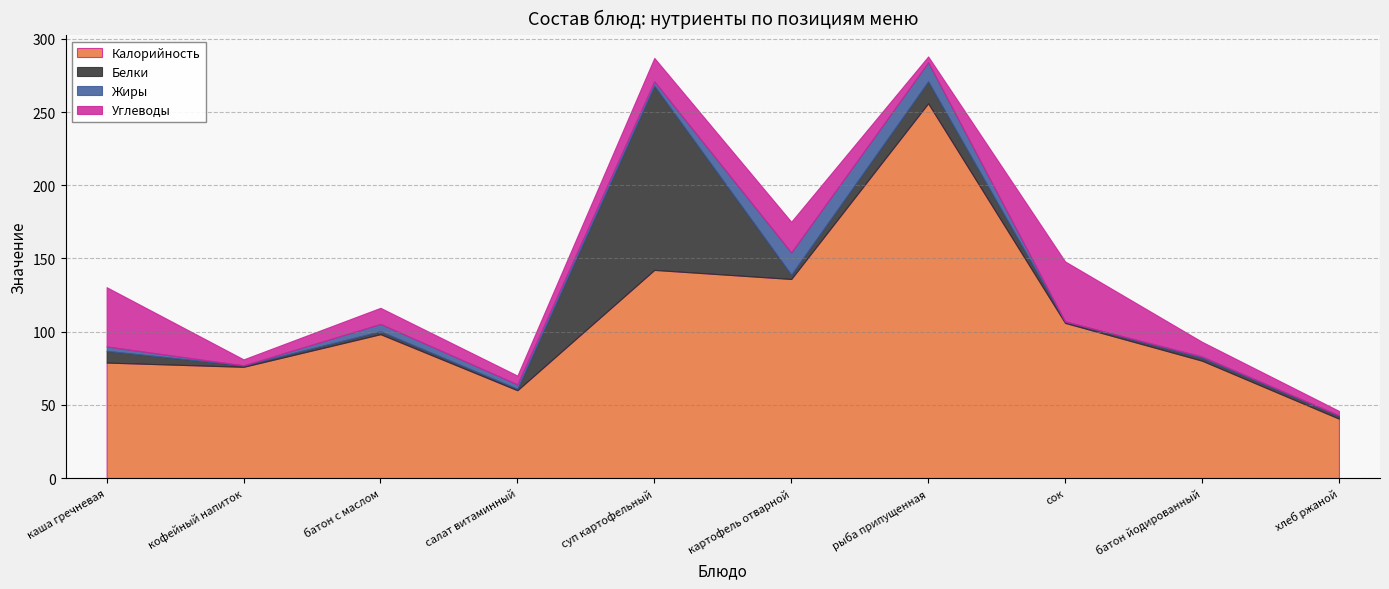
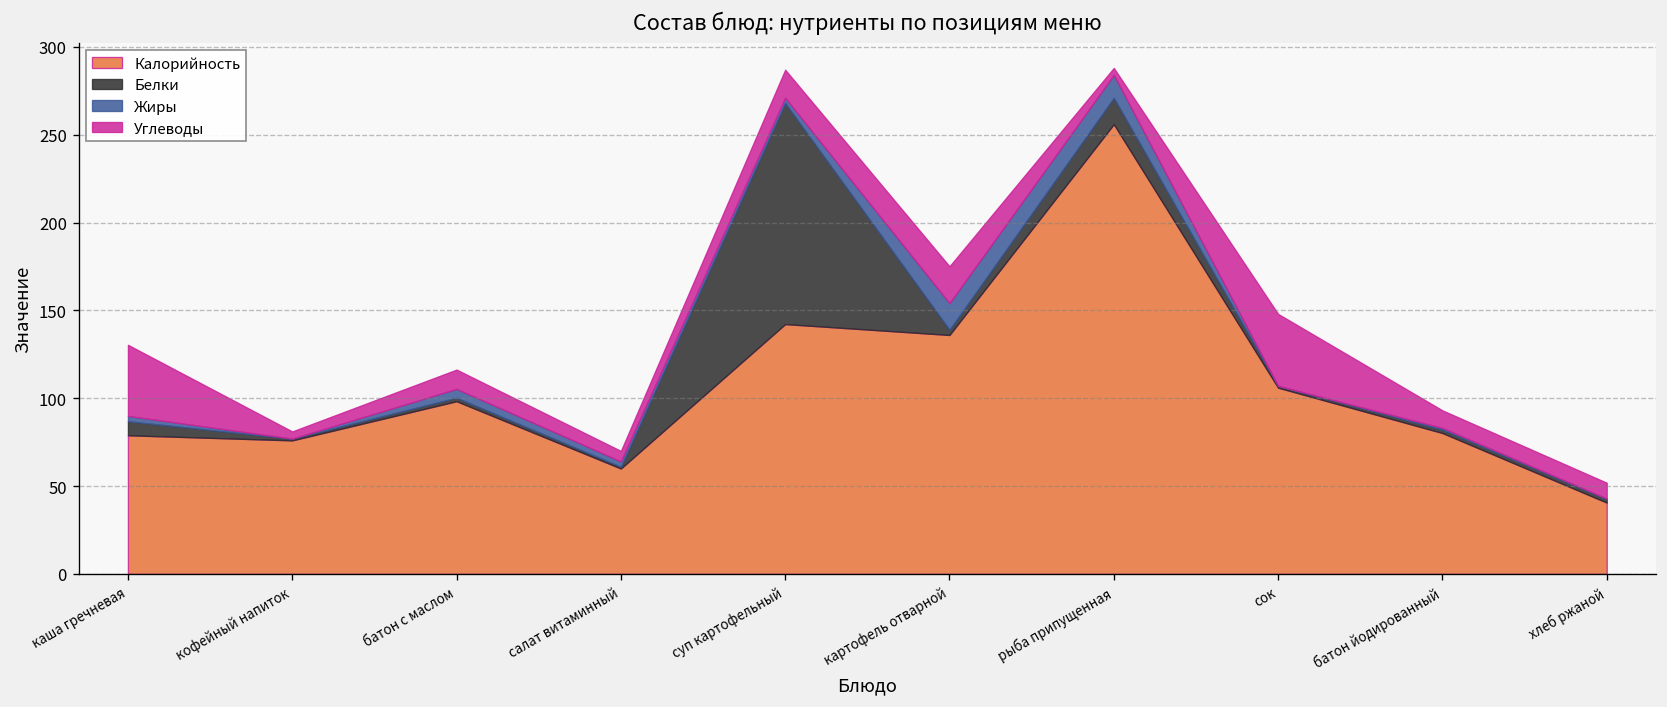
  {
    "Калорийность": {
      "каша гречневая": 79,
      "батон с маслом": 98,
      "суп картофельный": 142,
      "картофель отварной": 136,
      "рыба припущенная": 256,
      "батон йодированный": 80,
      "хлеб ржаной": 41
    },
    "Белки": {
      "каша гречневая": 8,
      "батон с маслом": 2,
      "суп картофельный": 126,
      "картофель отварной": 3,
      "рыба припущенная": 15
    },
    "Жиры": {
      "каша гречневая": 3,
      "батон с маслом": 5,
      "салат витаминный": 3,
      "суп картофельный": 3,
      "картофель отварной": 15,
      "рыба припущенная": 13
    },
    "Углеводы": {
      "каша гречневая": 41,
      "кофейный напиток": 4,
      "батон с маслом": 11,
      "салат витаминный": 6,
      "суп картофельный": 16,
      "картофель отварной": 21,
      "рыба припущенная": 4,
      "сок": 41,
      "батон йодированный": 10,
-     "хлеб ржаной": 3
+     "хлеб ржаной": 9
    }
  }
